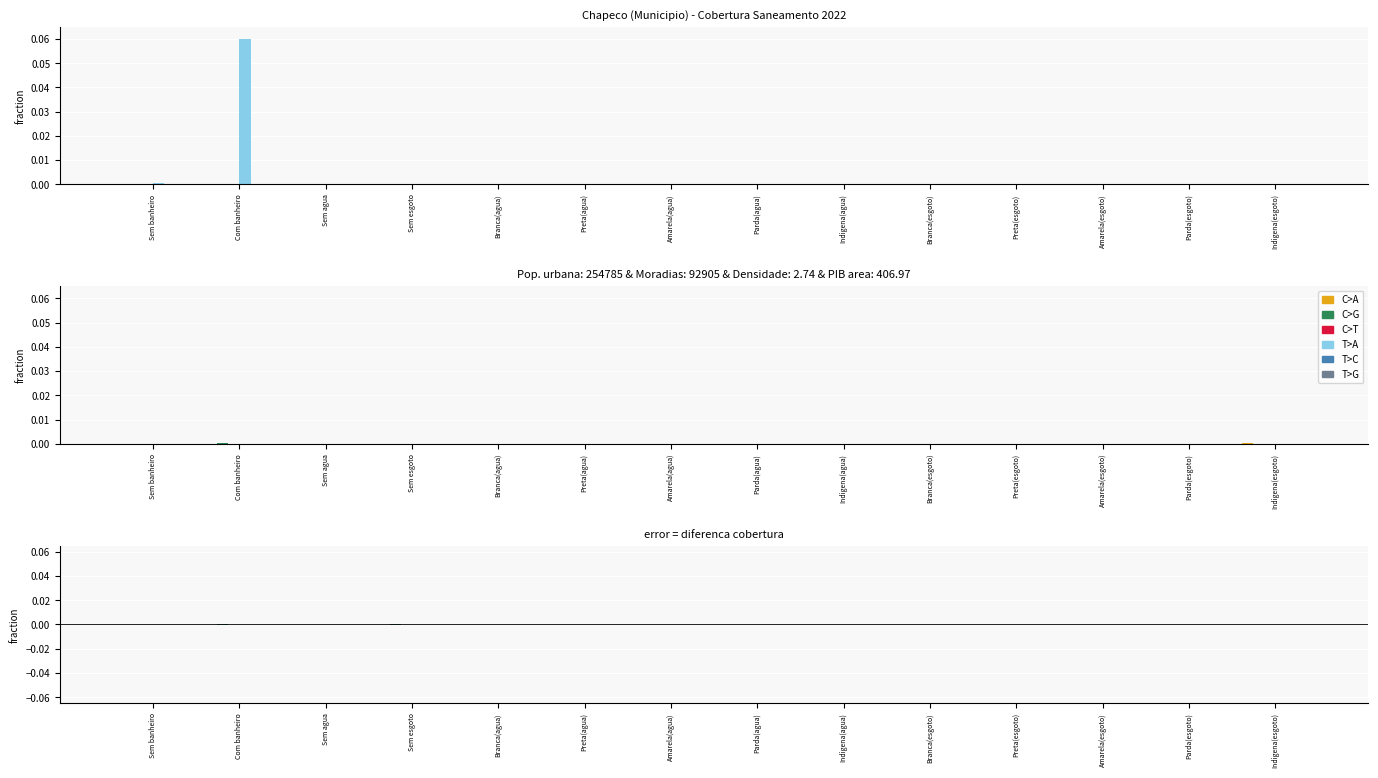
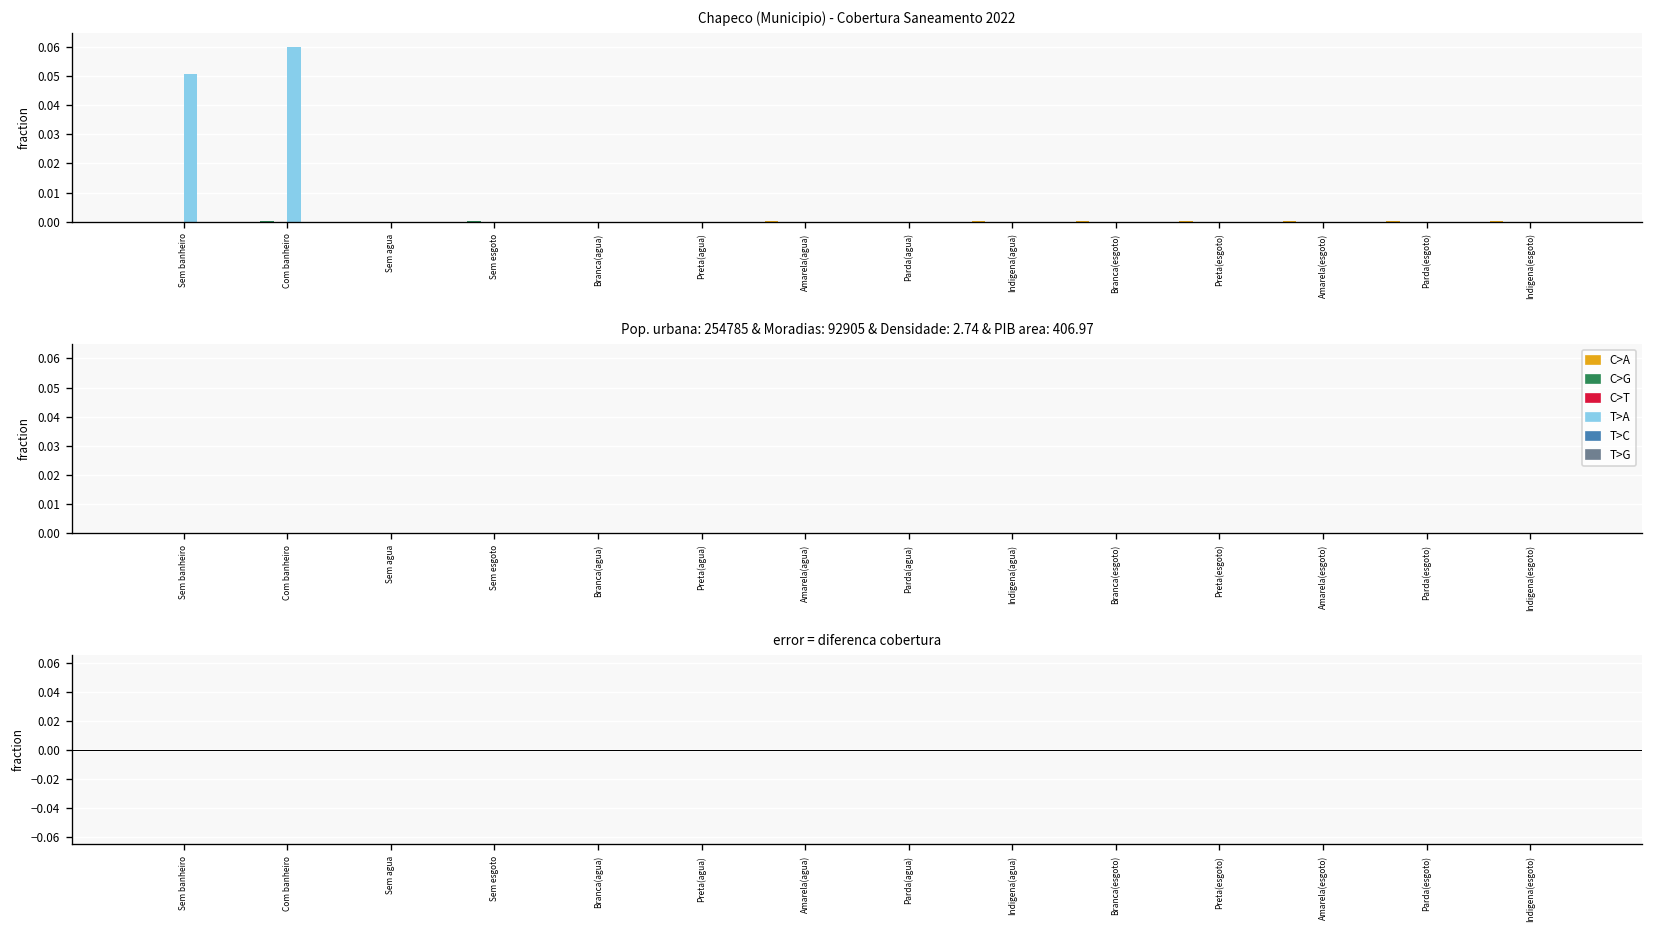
  {
    "Chapeco (Municipio) - Cobertura Saneamento 2022": {
      "C>A": {
        "Com banheiro": 0.000,
        "Sem esgoto": 0.000
      },
      "C>G": {
        "Sem banheiro": 0.000,
        "Sem agua": 0.000,
        "Branca(agua)": 0.000,
        "Preta(agua)": 0.000,
        "Amarela(agua)": 0.000,
        "Parda(agua)": 0.000,
        "Indigena(agua)": 0.000,
        "Branca(esgoto)": 0.000,
        "Preta(esgoto)": 0.000,
        "Amarela(esgoto)": 0.000,
        "Parda(esgoto)": 0.000,
        "Indigena(esgoto)": 0.000
      },
      "C>T": {
        "Sem banheiro": 0.000,
        "Com banheiro": 0.000,
        "Sem agua": 0.000,
        "Sem esgoto": 0.000,
        "Branca(agua)": 0.000,
        "Preta(agua)": 0.000,
        "Amarela(agua)": 0.000,
        "Parda(agua)": 0.000,
        "Indigena(agua)": 0.000,
        "Branca(esgoto)": 0.000,
        "Preta(esgoto)": 0.000,
        "Amarela(esgoto)": 0.000,
        "Parda(esgoto)": 0.000,
        "Indigena(esgoto)": 0.000
      },
      "T>A": {
-       "Sem banheiro": 0.000,
+       "Sem banheiro": 0.051,
        "Com banheiro": 0.060,
        "Sem agua": 0.000,
        "Sem esgoto": 0.000,
        "Branca(agua)": 0.000,
        "Preta(agua)": 0.000,
        "Amarela(agua)": 0.000,
        "Parda(agua)": 0.000,
        "Indigena(agua)": 0.000,
        "Branca(esgoto)": 0.000,
        "Preta(esgoto)": 0.000,
        "Amarela(esgoto)": 0.000,
        "Parda(esgoto)": 0.000,
        "Indigena(esgoto)": 0.000
      }
    },
    "Pop. urbana: 254785 & Moradias: 92905 & Densidade: 2.74 & PIB area: 406.97": {
      "C>A": {
        "Com banheiro": 0.000,
        "Sem esgoto": 0.000
      },
      "C>G": {
        "Sem banheiro": 0.000,
        "Sem agua": 0.000,
        "Branca(agua)": 0.000,
        "Preta(agua)": 0.000,
        "Amarela(agua)": 0.000,
        "Parda(agua)": 0.000,
        "Indigena(agua)": 0.000,
        "Branca(esgoto)": 0.000,
        "Preta(esgoto)": 0.000,
        "Amarela(esgoto)": 0.000,
        "Parda(esgoto)": 0.000,
        "Indigena(esgoto)": 0.000
      },
      "C>T": {
        "Sem banheiro": 0.000,
        "Com banheiro": 0.000,
        "Sem agua": 0.000,
        "Sem esgoto": 0.000,
        "Branca(agua)": 0.000,
        "Preta(agua)": 0.000,
        "Amarela(agua)": 0.000,
        "Parda(agua)": 0.000,
        "Indigena(agua)": 0.000,
        "Branca(esgoto)": 0.000,
        "Preta(esgoto)": 0.000,
        "Amarela(esgoto)": 0.000,
        "Parda(esgoto)": 0.000,
        "Indigena(esgoto)": 0.000
      },
      "T>A": {
        "Sem banheiro": 0.000,
        "Com banheiro": 0.000,
        "Sem agua": 0.000,
        "Sem esgoto": 0.000,
        "Branca(agua)": 0.000,
        "Preta(agua)": 0.000,
        "Amarela(agua)": 0.000,
        "Parda(agua)": 0.000,
        "Indigena(agua)": 0.000,
        "Branca(esgoto)": 0.000,
        "Preta(esgoto)": 0.000,
        "Amarela(esgoto)": 0.000,
        "Parda(esgoto)": 0.000,
        "Indigena(esgoto)": 0.000
      }
    },
    "error = diferenca cobertura": {
      "C>A": {
        "Com banheiro": 0.000,
        "Sem esgoto": 0.000
      },
      "C>G": {
        "Sem banheiro": 0.000,
        "Sem agua": 0.000,
        "Branca(agua)": 0.000,
        "Preta(agua)": 0.000,
        "Amarela(agua)": 0.000,
        "Parda(agua)": 0.000,
        "Indigena(agua)": 0.000,
        "Branca(esgoto)": 0.000,
        "Preta(esgoto)": 0.000,
        "Amarela(esgoto)": 0.000,
        "Parda(esgoto)": 0.000,
        "Indigena(esgoto)": 0.000
      },
      "C>T": {
        "Sem banheiro": 0.000,
        "Com banheiro": 0.000,
        "Sem agua": 0.000,
        "Sem esgoto": 0.000,
        "Branca(agua)": 0.000,
        "Preta(agua)": 0.000,
        "Amarela(agua)": 0.000,
        "Parda(agua)": 0.000,
        "Indigena(agua)": 0.000,
        "Branca(esgoto)": 0.000,
        "Preta(esgoto)": 0.000,
        "Amarela(esgoto)": 0.000,
        "Parda(esgoto)": 0.000,
        "Indigena(esgoto)": 0.000
      },
      "T>A": {
        "Sem banheiro": 0.000,
        "Com banheiro": 0.000,
        "Sem agua": 0.000,
        "Sem esgoto": 0.000,
        "Branca(agua)": 0.000,
        "Preta(agua)": 0.000,
        "Amarela(agua)": 0.000,
        "Parda(agua)": 0.000,
        "Indigena(agua)": 0.000,
        "Branca(esgoto)": 0.000,
        "Preta(esgoto)": 0.000,
        "Amarela(esgoto)": 0.000,
        "Parda(esgoto)": 0.000,
        "Indigena(esgoto)": 0.000
      }
    }
  }
